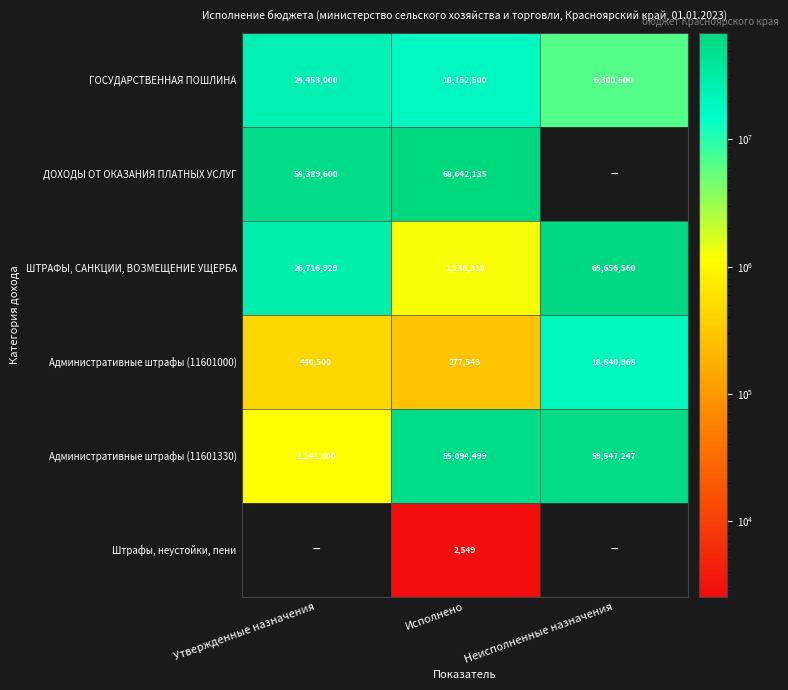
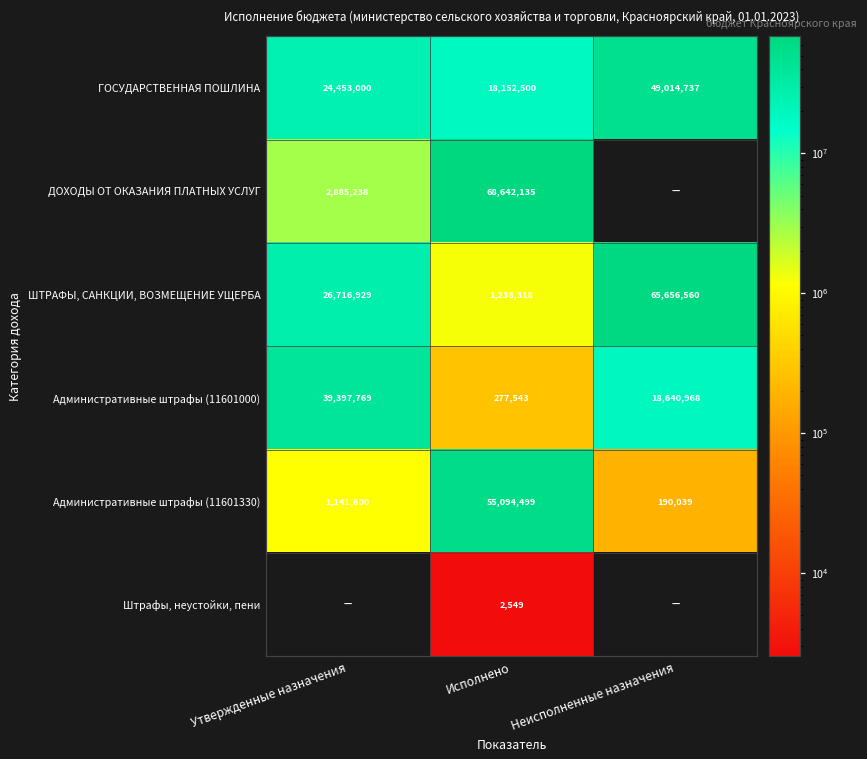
  {
    "ГОСУДАРСТВЕННАЯ ПОШЛИНА": {
      "Утвержденные назначения": "24,453,000",
      "Исполнено": "18,152,500",
-     "Неисполненные назначения": "6,300,500"
+     "Неисполненные назначения": "49,014,737"
    },
    "ДОХОДЫ ОТ ОКАЗАНИЯ ПЛАТНЫХ УСЛУГ": {
-     "Утвержденные назначения": "58,389,600",
+     "Утвержденные назначения": "2,885,238",
      "Исполнено": "68,642,135"
    },
    "ШТРАФЫ, САНКЦИИ, ВОЗМЕЩЕНИЕ УЩЕРБА": {
      "Утвержденные назначения": "26,716,929",
      "Исполнено": "1,238,318",
      "Неисполненные назначения": "65,656,560"
    },
    "Административные штрафы (11601000)": {
-     "Утвержденные назначения": "440,500",
+     "Утвержденные назначения": "39,397,769",
      "Исполнено": "277,543",
      "Неисполненные назначения": "18,640,968"
    },
    "Административные штрафы (11601330)": {
      "Утвержденные назначения": "1,141,600",
      "Исполнено": "55,094,499",
-     "Неисполненные назначения": "59,547,247"
+     "Неисполненные назначения": "190,039"
    },
    "Штрафы, неустойки, пени": {
      "Исполнено": "2,549"
    }
  }
